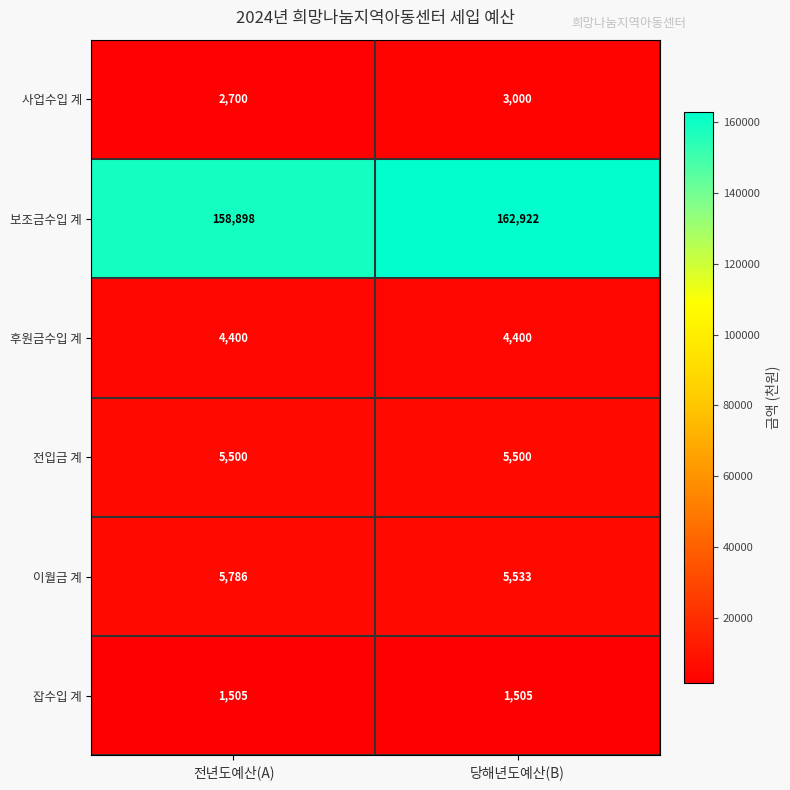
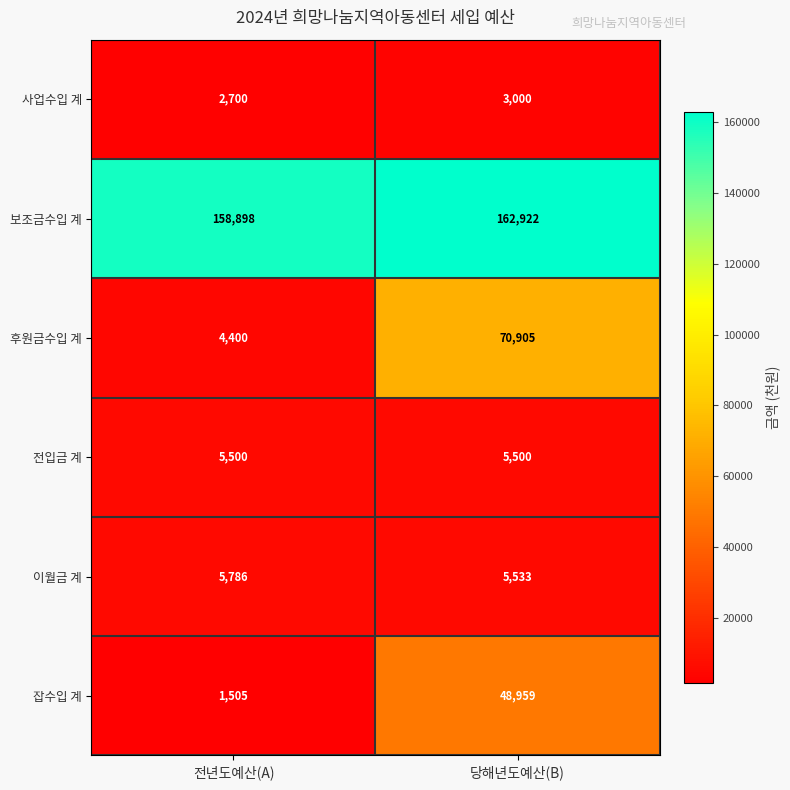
  {
    "사업수입 계": {
      "전년도예산(A)": "2,700",
      "당해년도예산(B)": "3,000"
    },
    "보조금수입 계": {
      "전년도예산(A)": "158,898",
      "당해년도예산(B)": "162,922"
    },
    "후원금수입 계": {
      "전년도예산(A)": "4,400",
-     "당해년도예산(B)": "4,400"
+     "당해년도예산(B)": "70,905"
    },
    "전입금 계": {
      "전년도예산(A)": "5,500",
      "당해년도예산(B)": "5,500"
    },
    "이월금 계": {
      "전년도예산(A)": "5,786",
      "당해년도예산(B)": "5,533"
    },
    "잡수입 계": {
      "전년도예산(A)": "1,505",
-     "당해년도예산(B)": "1,505"
+     "당해년도예산(B)": "48,959"
    }
  }
